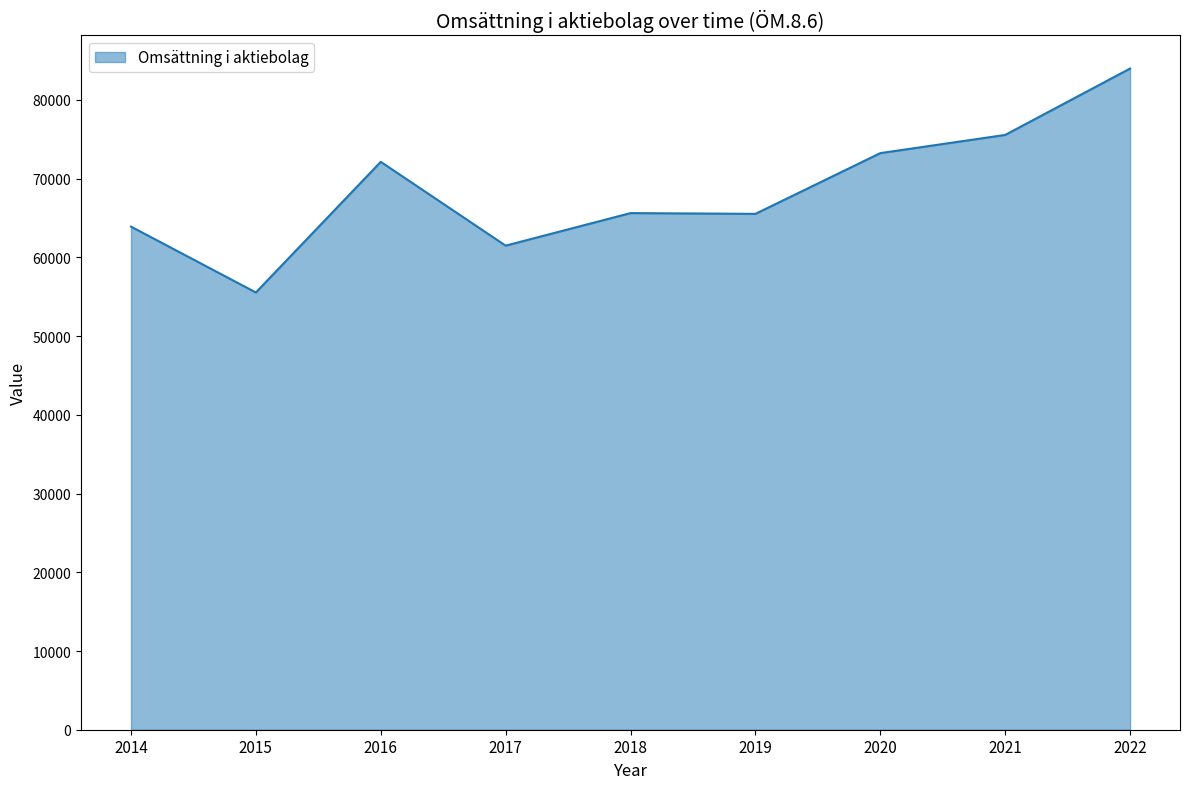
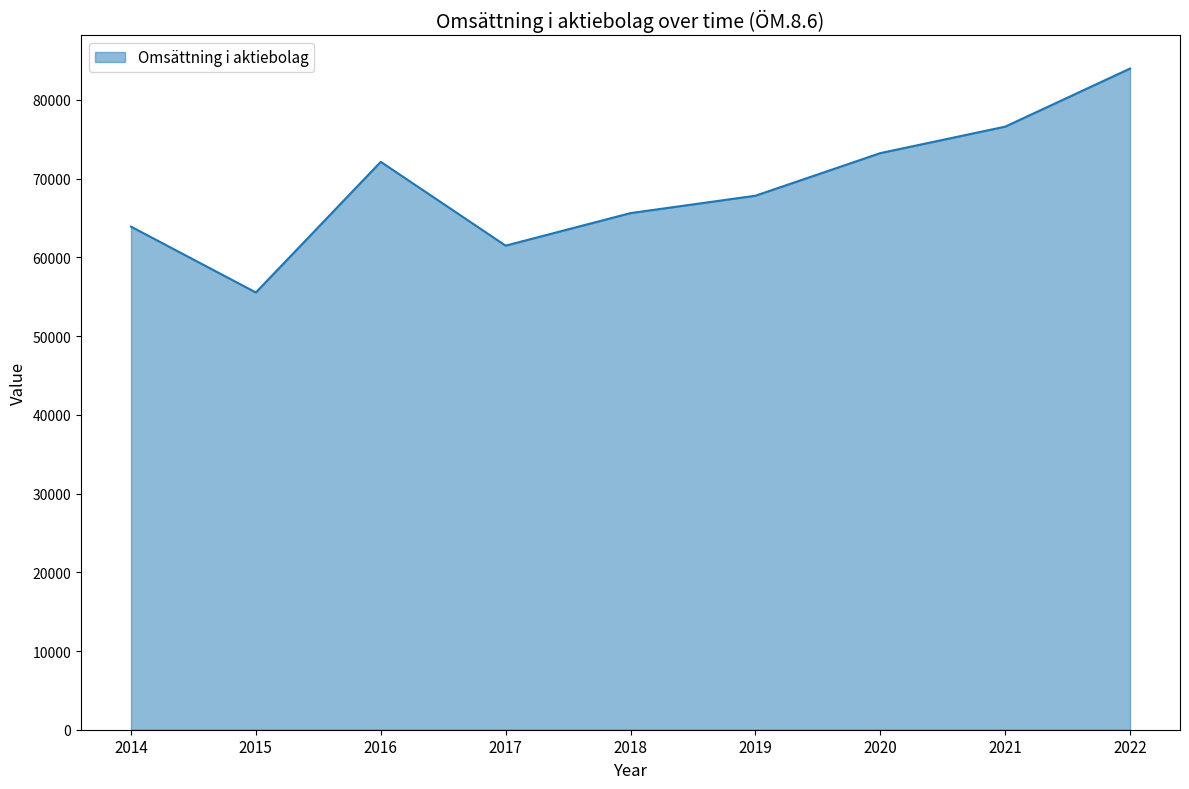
  {
    "2014": 64000,
    "2015": 56000,
    "2016": 72000,
    "2017": 61000,
    "2018": 66000,
-   "2019": 66000,
+   "2019": 68000,
    "2020": 73000,
-   "2021": 76000,
+   "2021": 77000,
    "2022": 84000
  }
